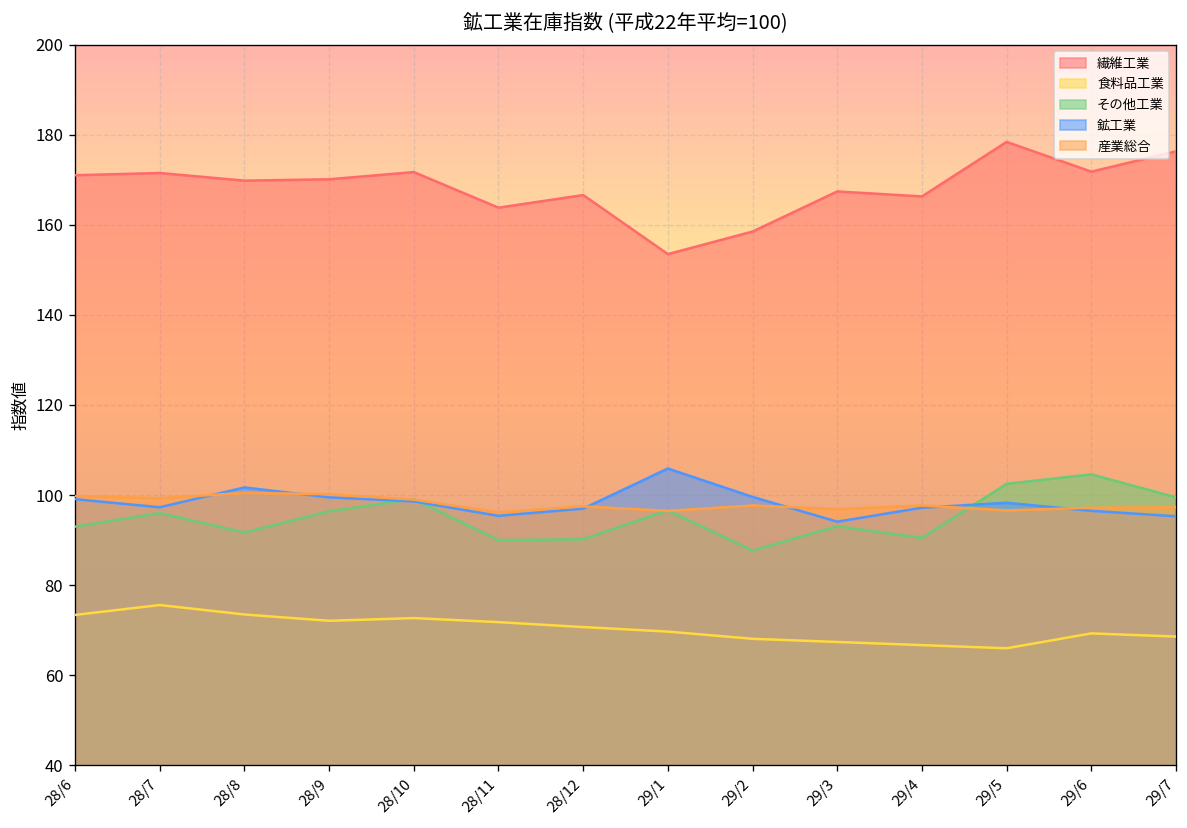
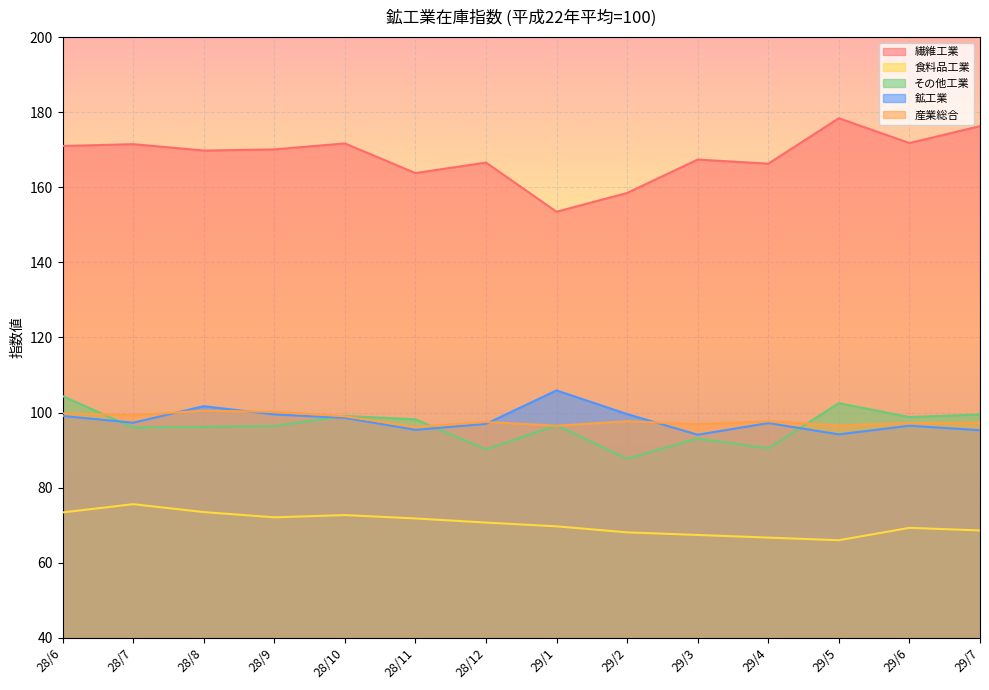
  {
    "その他工業": {
-     "28/6": 93,
+     "28/6": 104,
      "28/7": 96,
-     "28/8": 92,
+     "28/8": 96,
      "28/9": 96,
-     "28/11": 90,
+     "28/11": 98,
      "28/12": 90,
      "29/2": 88,
      "29/3": 93,
      "29/4": 91,
      "29/5": 103,
-     "29/6": 105,
+     "29/6": 99,
      "29/7": 100
    },
    "鉱工業": {
      "28/6": 99,
      "28/7": 97,
      "28/8": 102,
      "28/9": 100,
      "28/11": 95,
      "29/1": 106,
      "29/2": 100,
      "29/3": 94,
-     "29/5": 98,
+     "29/5": 94,
      "29/6": 97,
      "29/7": 95
    }
  }
